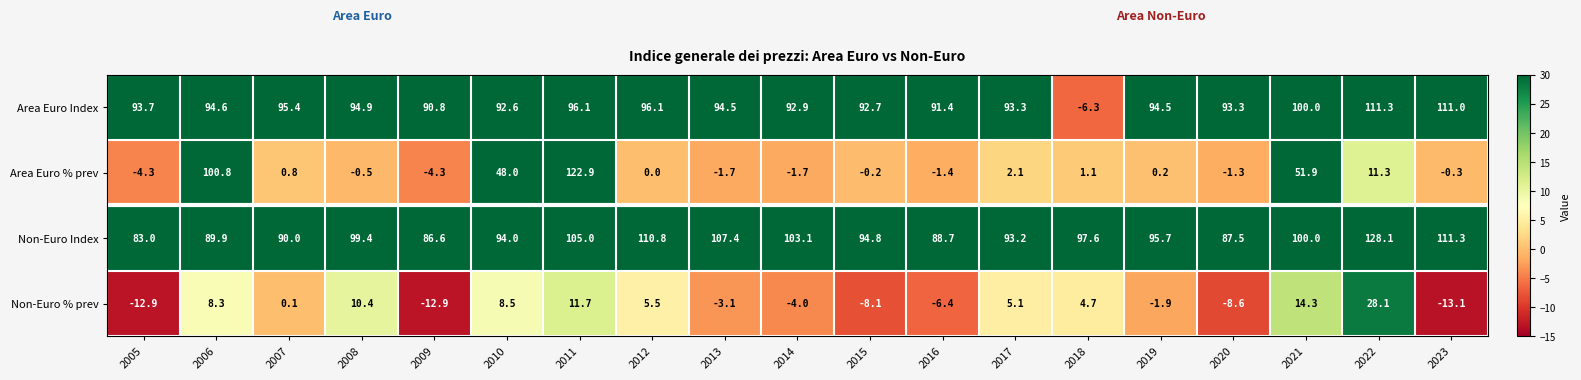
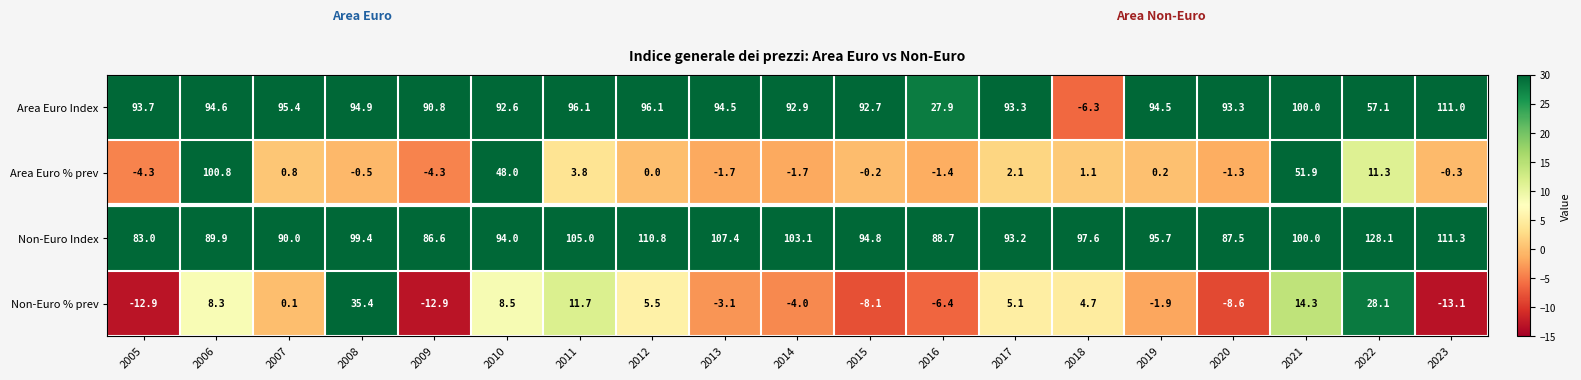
  {
    "Area Euro Index": {
      "2005": 93.7,
      "2006": 94.6,
      "2007": 95.4,
      "2008": 94.9,
      "2009": 90.8,
      "2010": 92.6,
      "2011": 96.1,
      "2012": 96.1,
      "2013": 94.5,
      "2014": 92.9,
      "2015": 92.7,
-     "2016": 91.4,
+     "2016": 27.9,
      "2017": 93.3,
      "2018": -6.3,
      "2019": 94.5,
      "2020": 93.3,
      "2021": 100.0,
-     "2022": 111.3,
+     "2022": 57.1,
      "2023": 111.0
    },
    "Area Euro % prev": {
      "2005": -4.3,
      "2006": 100.8,
      "2007": 0.8,
      "2008": -0.5,
      "2009": -4.3,
      "2010": 48.0,
-     "2011": 122.9,
+     "2011": 3.8,
      "2012": 0.0,
      "2013": -1.7,
      "2014": -1.7,
      "2015": -0.2,
      "2016": -1.4,
      "2017": 2.1,
      "2018": 1.1,
      "2019": 0.2,
      "2020": -1.3,
      "2021": 51.9,
      "2022": 11.3,
      "2023": -0.3
    },
    "Non-Euro Index": {
      "2005": 83.0,
      "2006": 89.9,
      "2007": 90.0,
      "2008": 99.4,
      "2009": 86.6,
      "2010": 94.0,
      "2011": 105.0,
      "2012": 110.8,
      "2013": 107.4,
      "2014": 103.1,
      "2015": 94.8,
      "2016": 88.7,
      "2017": 93.2,
      "2018": 97.6,
      "2019": 95.7,
      "2020": 87.5,
      "2021": 100.0,
      "2022": 128.1,
      "2023": 111.3
    },
    "Non-Euro % prev": {
      "2005": -12.9,
      "2006": 8.3,
      "2007": 0.1,
-     "2008": 10.4,
+     "2008": 35.4,
      "2009": -12.9,
      "2010": 8.5,
      "2011": 11.7,
      "2012": 5.5,
      "2013": -3.1,
      "2014": -4.0,
      "2015": -8.1,
      "2016": -6.4,
      "2017": 5.1,
      "2018": 4.7,
      "2019": -1.9,
      "2020": -8.6,
      "2021": 14.3,
      "2022": 28.1,
      "2023": -13.1
    }
  }
